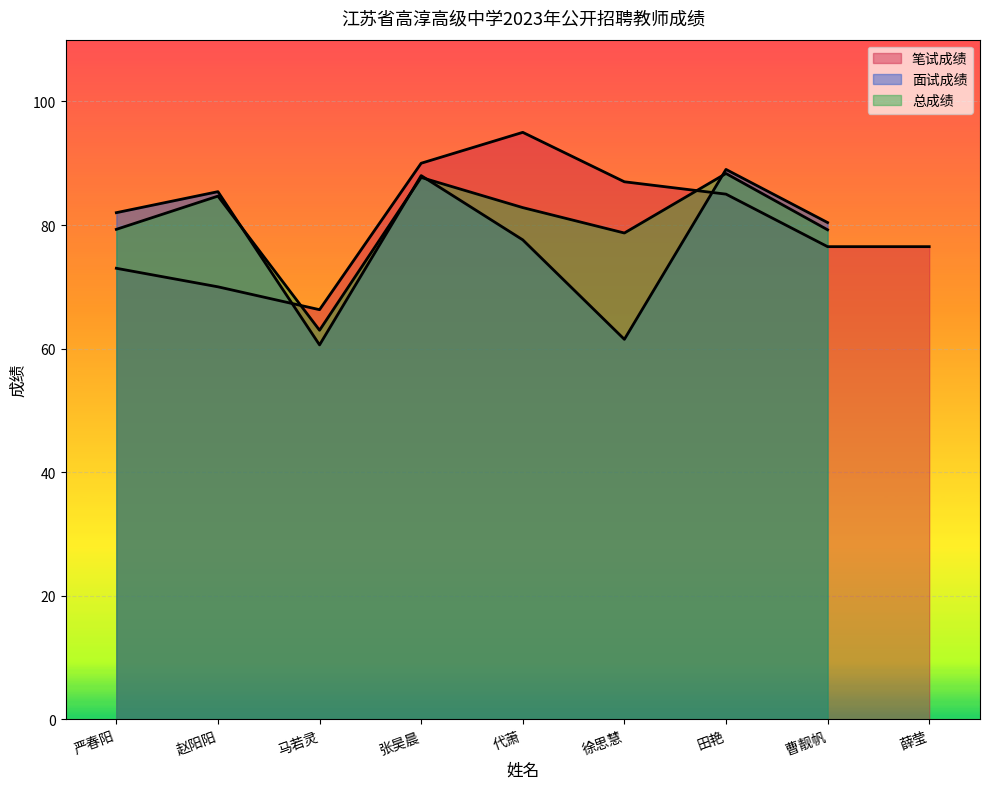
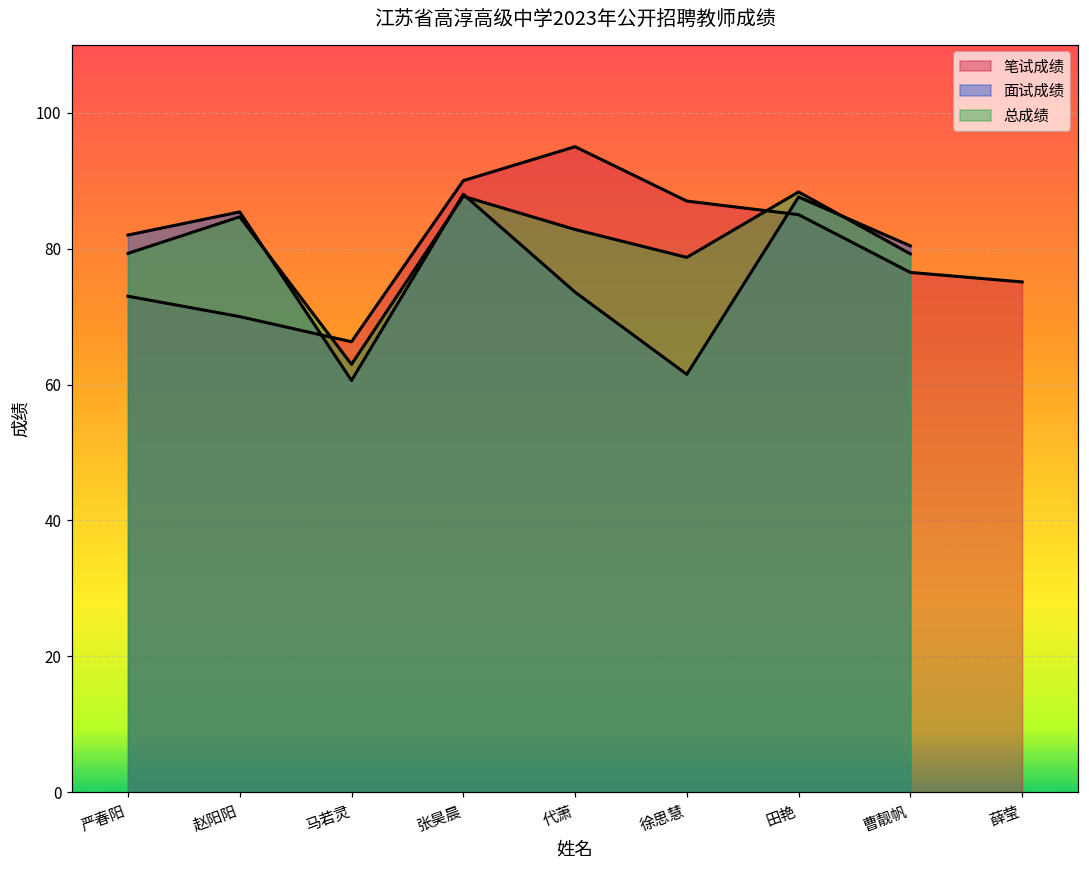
  {
    "笔试成绩": {
      "严春阳": 73,
      "赵阳阳": 70,
      "马若灵": 66,
      "张昊晨": 90,
      "代萧": 95,
      "徐思慧": 87,
      "田艳": 85,
      "曹靓帆": 77,
-     "薛莹": 77
+     "薛莹": 75
    },
    "面试成绩": {
      "严春阳": 82,
      "赵阳阳": 85,
      "马若灵": 61,
-     "代萧": 78,
+     "代萧": 74,
      "徐思慧": 62,
-     "田艳": 89,
+     "田艳": 88,
      "曹靓帆": 80
    },
    "总成绩": {
      "严春阳": 79,
      "赵阳阳": 85,
      "马若灵": 63,
      "代萧": 83,
      "徐思慧": 79,
      "田艳": 88,
      "曹靓帆": 79
    }
  }
